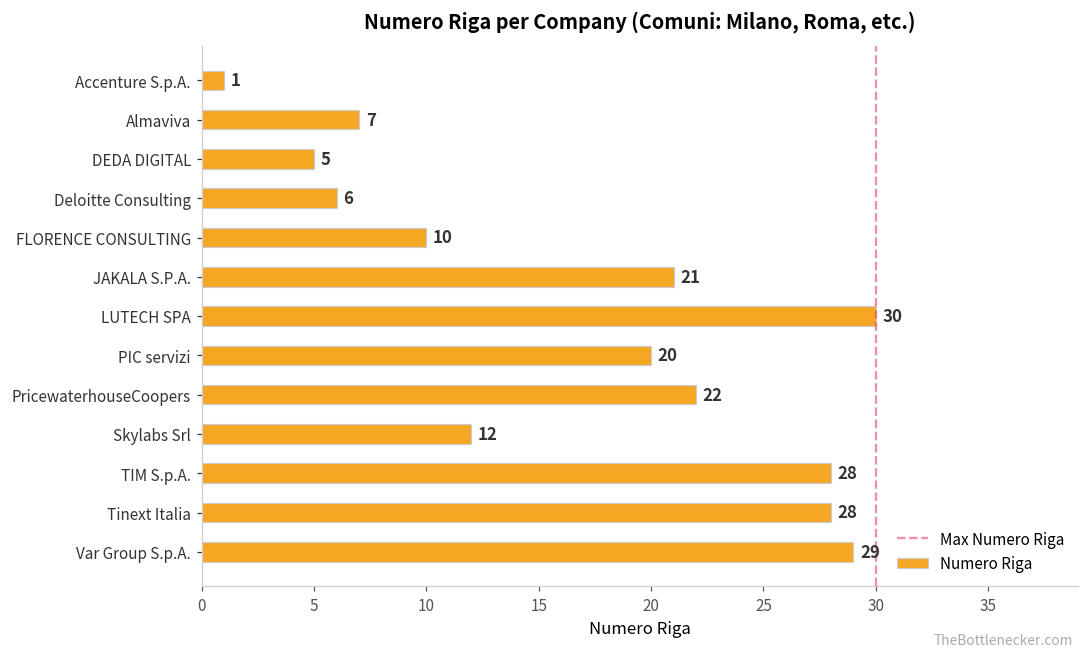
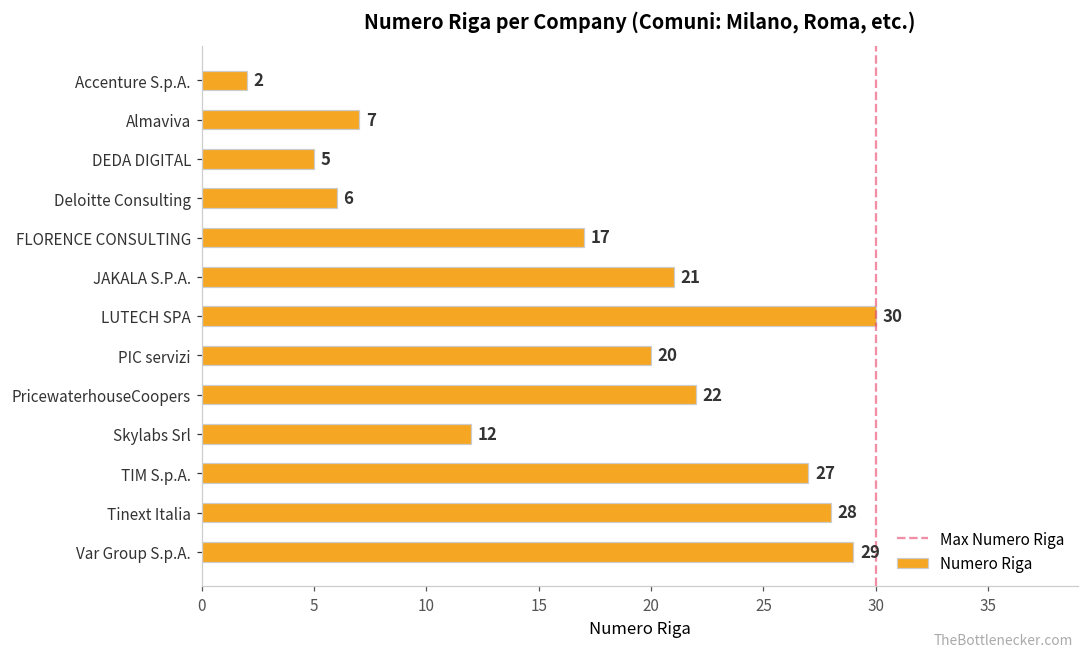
  {
-   "Accenture S.p.A.": 1,
+   "Accenture S.p.A.": 2,
    "Almaviva": 7,
    "DEDA DIGITAL": 5,
    "Deloitte Consulting": 6,
-   "FLORENCE CONSULTING": 10,
+   "FLORENCE CONSULTING": 17,
    "JAKALA S.P.A.": 21,
    "LUTECH SPA": 30,
    "PIC servizi": 20,
    "PricewaterhouseCoopers": 22,
    "Skylabs Srl": 12,
-   "TIM S.p.A.": 28,
+   "TIM S.p.A.": 27,
    "Tinext Italia": 28,
    "Var Group S.p.A.": 29
  }
